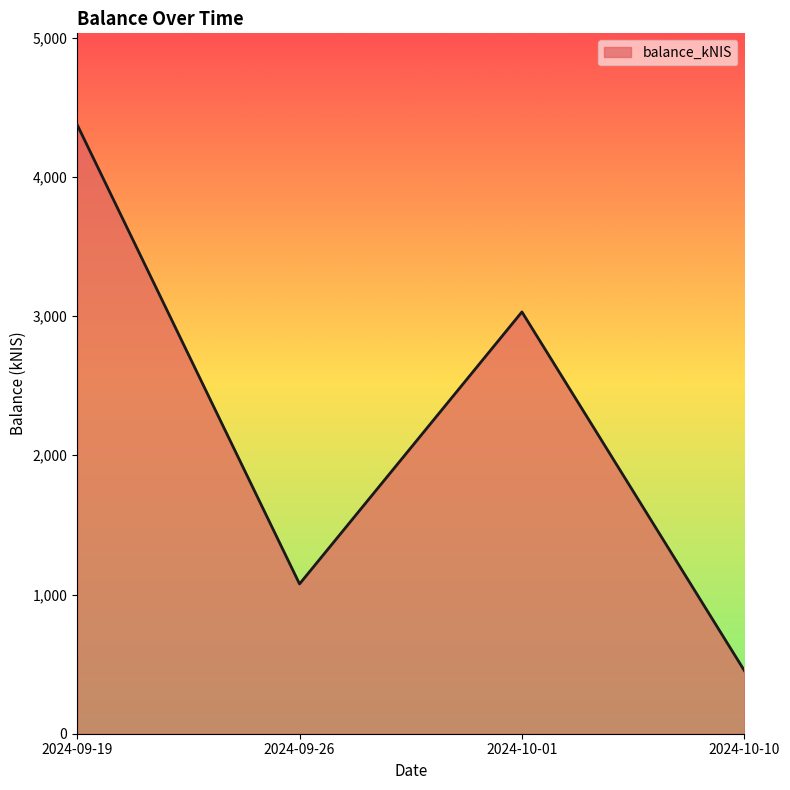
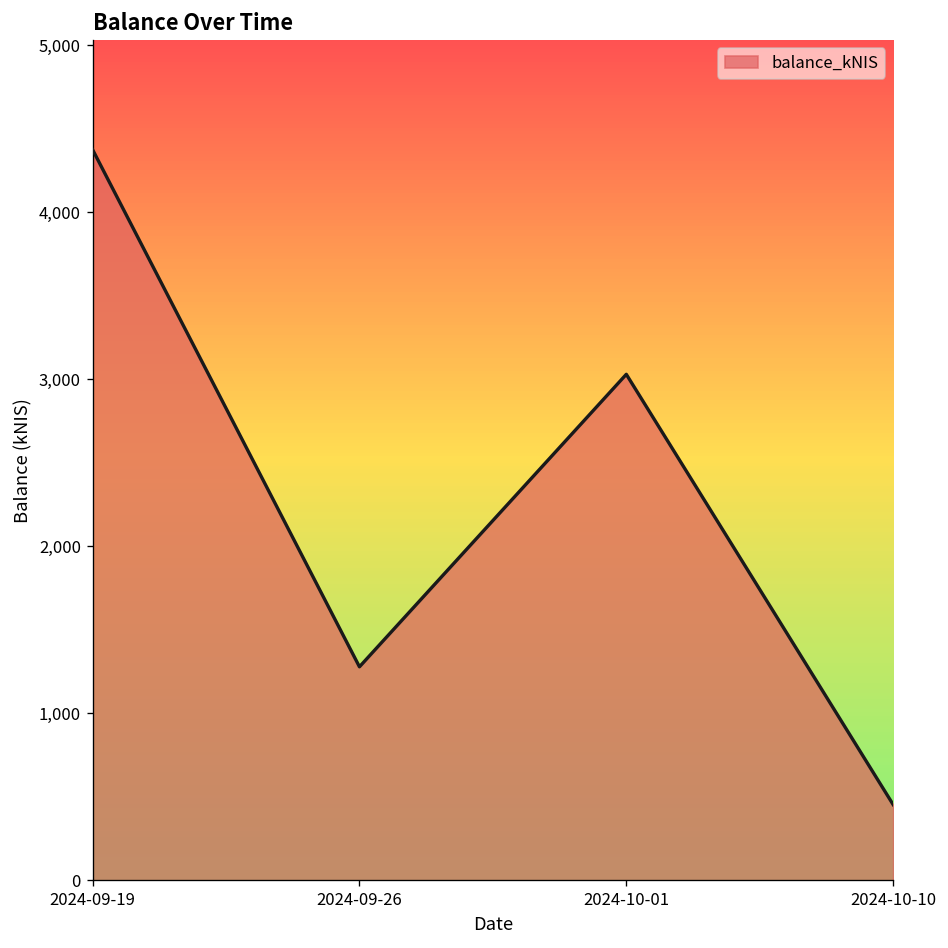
  {
    "2024-09-19": "4,370",
-   "2024-09-26": "1,080",
+   "2024-09-26": "1,280",
    "2024-10-01": "3,030",
    "2024-10-10": "450"
  }
